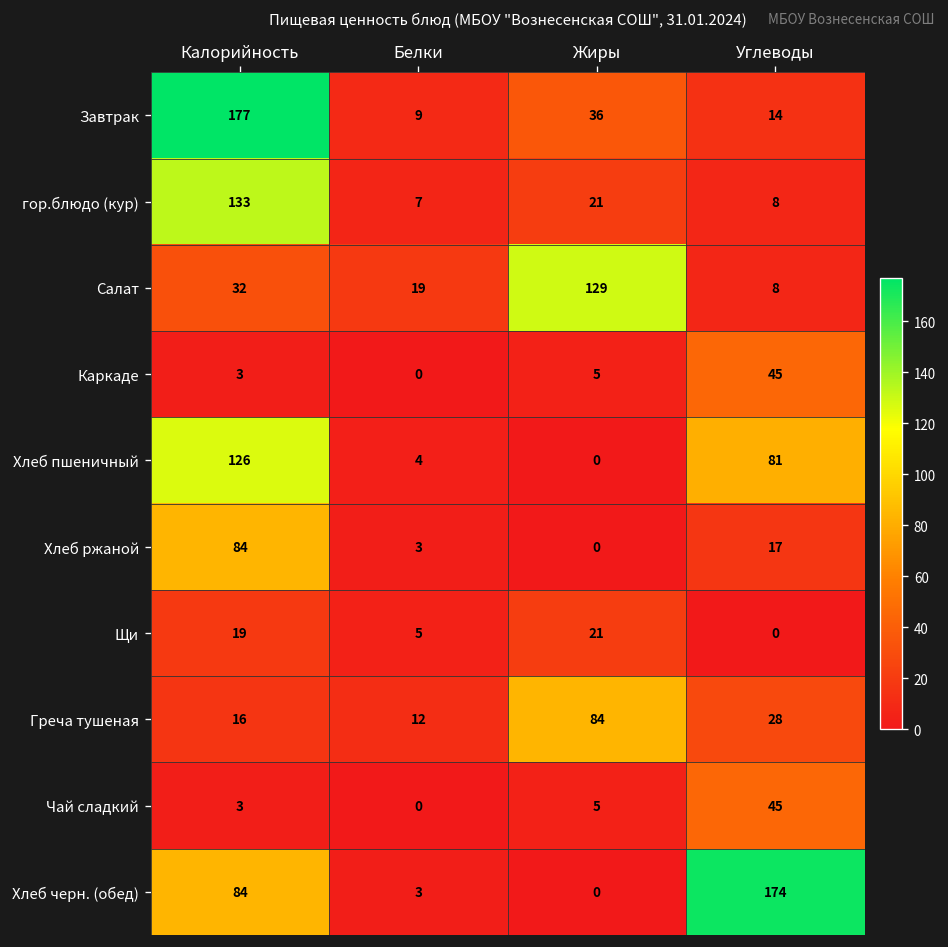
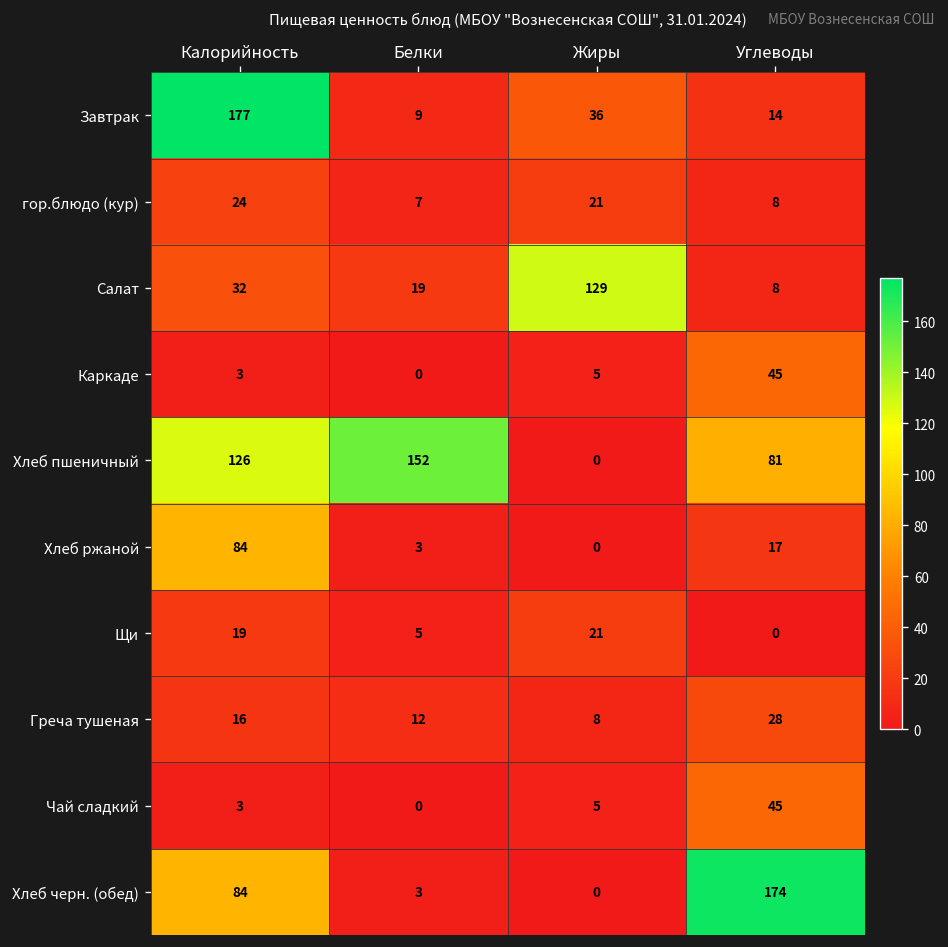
  {
    "Завтрак": {
      "Калорийность": 177,
      "Белки": 9,
      "Жиры": 36,
      "Углеводы": 14
    },
    "гор.блюдо (кур)": {
-     "Калорийность": 133,
+     "Калорийность": 24,
      "Белки": 7,
      "Жиры": 21,
      "Углеводы": 8
    },
    "Салат": {
      "Калорийность": 32,
      "Белки": 19,
      "Жиры": 129,
      "Углеводы": 8
    },
    "Каркаде": {
      "Калорийность": 3,
      "Белки": 0,
      "Жиры": 5,
      "Углеводы": 45
    },
    "Хлеб пшеничный": {
      "Калорийность": 126,
-     "Белки": 4,
+     "Белки": 152,
      "Жиры": 0,
      "Углеводы": 81
    },
    "Хлеб ржаной": {
      "Калорийность": 84,
      "Белки": 3,
      "Жиры": 0,
      "Углеводы": 17
    },
    "Щи": {
      "Калорийность": 19,
      "Белки": 5,
      "Жиры": 21,
      "Углеводы": 0
    },
    "Греча тушеная": {
      "Калорийность": 16,
      "Белки": 12,
-     "Жиры": 84,
+     "Жиры": 8,
      "Углеводы": 28
    },
    "Чай сладкий": {
      "Калорийность": 3,
      "Белки": 0,
      "Жиры": 5,
      "Углеводы": 45
    },
    "Хлеб черн. (обед)": {
      "Калорийность": 84,
      "Белки": 3,
      "Жиры": 0,
      "Углеводы": 174
    }
  }
